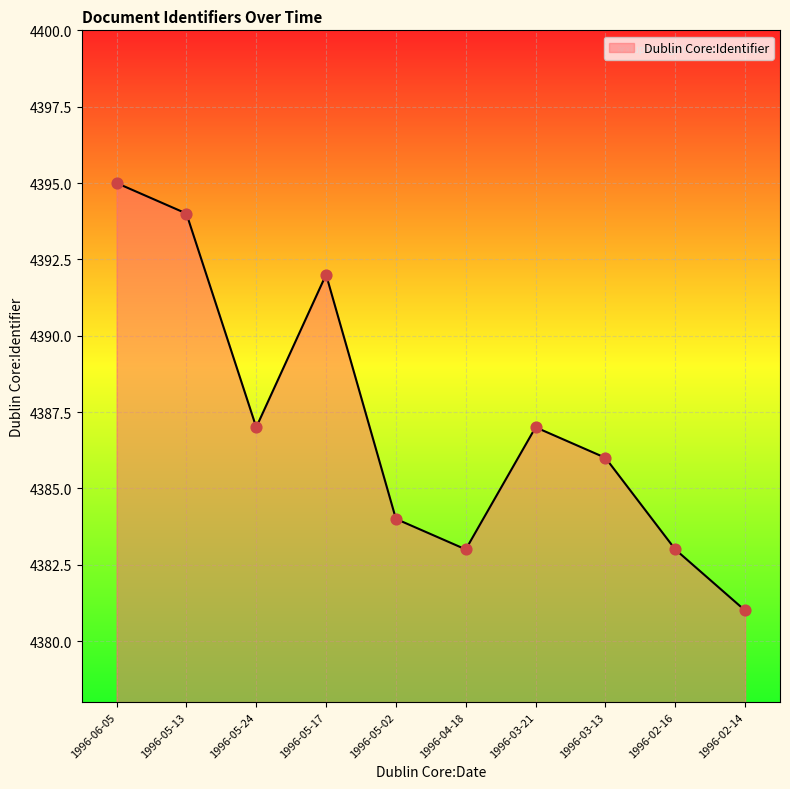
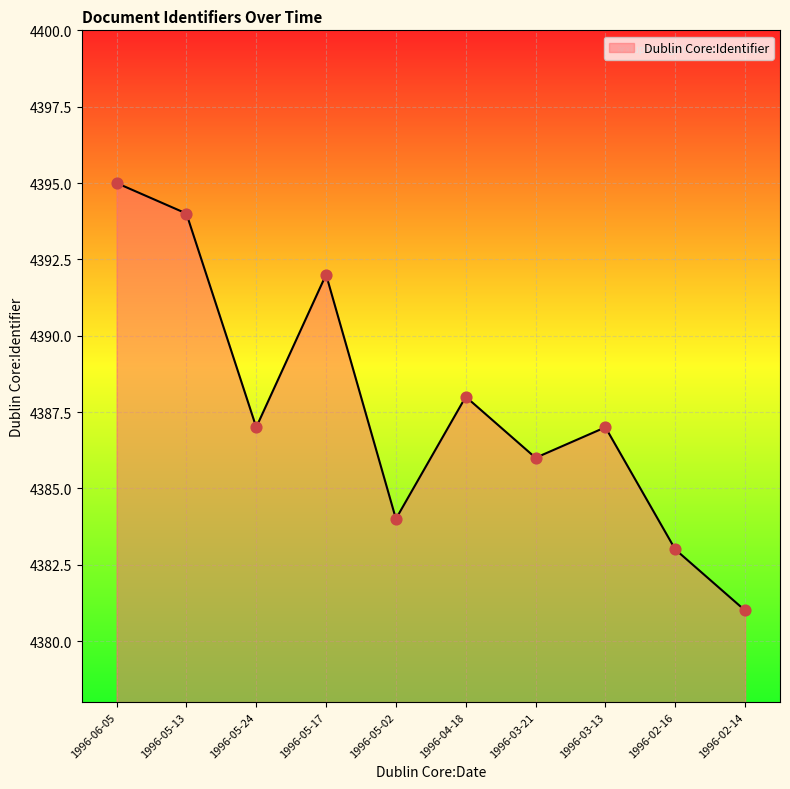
  {
    "1996-06-05": 4395,
    "1996-05-13": 4394,
    "1996-05-24": 4387,
    "1996-05-17": 4392,
    "1996-05-02": 4384,
-   "1996-04-18": 4383,
-   "1996-03-21": 4387,
-   "1996-03-13": 4386,
+   "1996-04-18": 4388,
+   "1996-03-21": 4386,
+   "1996-03-13": 4387,
    "1996-02-16": 4383,
    "1996-02-14": 4381
  }
